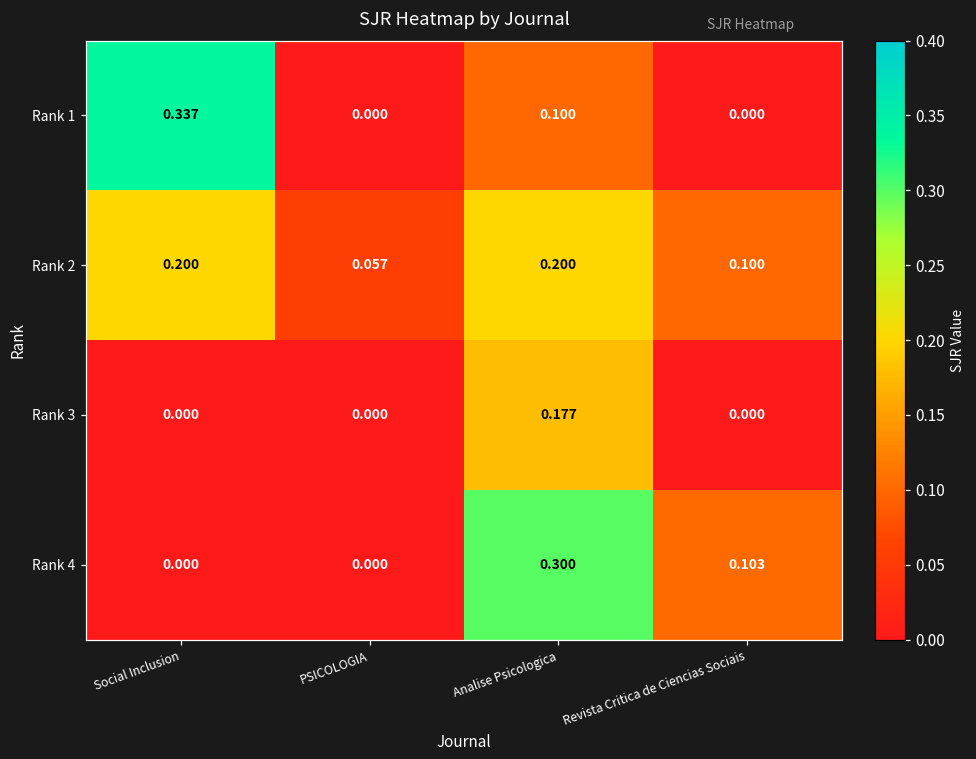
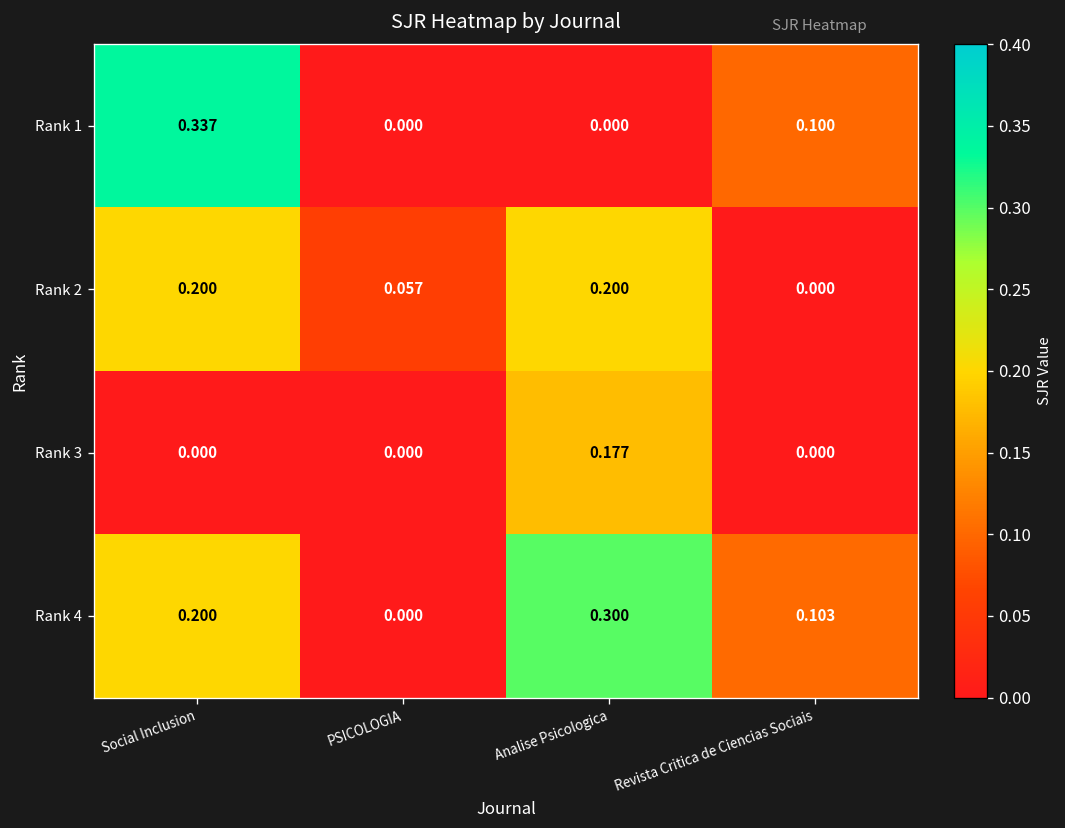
  {
    "Rank 1": {
      "Social Inclusion": 0.337,
      "PSICOLOGIA": 0.000,
-     "Analise Psicologica": 0.100,
-     "Revista Critica de Ciencias Sociais": 0.000
+     "Analise Psicologica": 0.000,
+     "Revista Critica de Ciencias Sociais": 0.100
    },
    "Rank 2": {
      "Social Inclusion": 0.200,
      "PSICOLOGIA": 0.057,
      "Analise Psicologica": 0.200,
-     "Revista Critica de Ciencias Sociais": 0.100
+     "Revista Critica de Ciencias Sociais": 0.000
    },
    "Rank 3": {
      "Social Inclusion": 0.000,
      "PSICOLOGIA": 0.000,
      "Analise Psicologica": 0.177,
      "Revista Critica de Ciencias Sociais": 0.000
    },
    "Rank 4": {
-     "Social Inclusion": 0.000,
+     "Social Inclusion": 0.200,
      "PSICOLOGIA": 0.000,
      "Analise Psicologica": 0.300,
      "Revista Critica de Ciencias Sociais": 0.103
    }
  }
